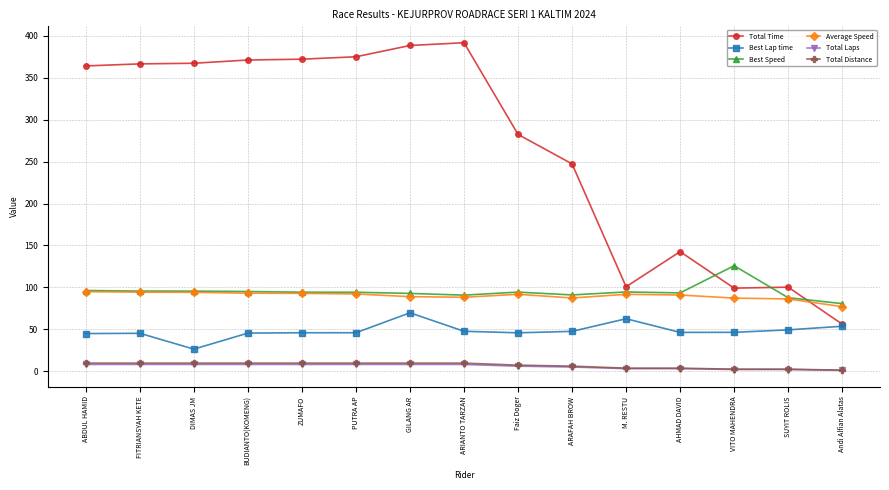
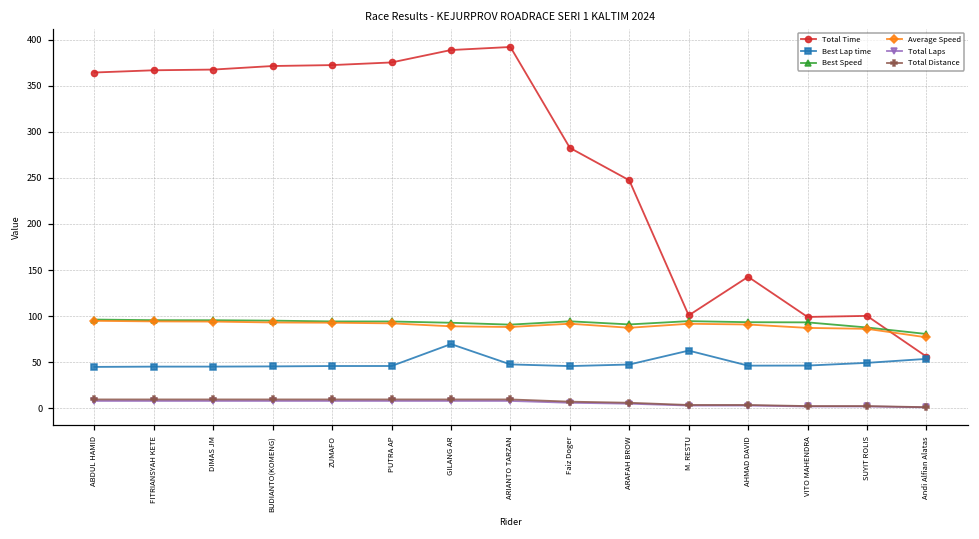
  {
    "Total Time": {
      "ABDUL HAMID": 360,
      "FITRIANSYAH KETE": 370,
      "DIMAS JM": 370,
      "BUDIANTO(KOMENG)": 370,
      "ZUMAFO": 370,
      "PUTRA AP": 380,
      "GILANG AR": 390,
      "ARIANTO TARZAN": 390,
      "Faiz Doger": 280,
      "ARAFAH BROW": 250,
      "M. RESTU": 100,
      "AHMAD DAVID": 140,
      "VITO MAHENDRA": 100,
      "SUYIT ROLIS": 100
    },
    "Best Lap time": {
      "ABDUL HAMID": 40,
      "FITRIANSYAH KETE": 50,
-     "DIMAS JM": 30,
+     "DIMAS JM": 50,
      "BUDIANTO(KOMENG)": 50,
      "ZUMAFO": 50,
      "PUTRA AP": 50,
      "GILANG AR": 70,
      "ARIANTO TARZAN": 50,
      "Faiz Doger": 50,
      "ARAFAH BROW": 50,
      "M. RESTU": 60,
      "AHMAD DAVID": 50,
      "VITO MAHENDRA": 50,
      "SUYIT ROLIS": 50
    },
    "Best Speed": {
      "GILANG AR": 90,
      "ARAFAH BROW": 90,
-     "VITO MAHENDRA": 130,
+     "VITO MAHENDRA": 90,
      "Andi Alfian Alatas": 80
    },
    "Average Speed": {
      "GILANG AR": 90,
      "ARAFAH BROW": 90,
      "VITO MAHENDRA": 90,
      "Andi Alfian Alatas": 80
    }
  }
